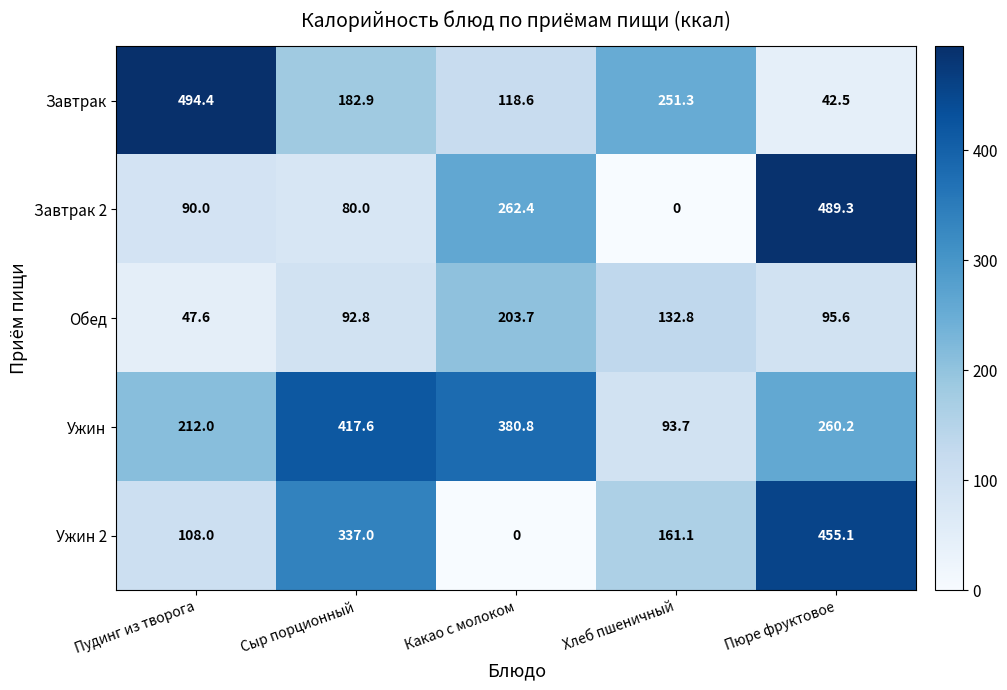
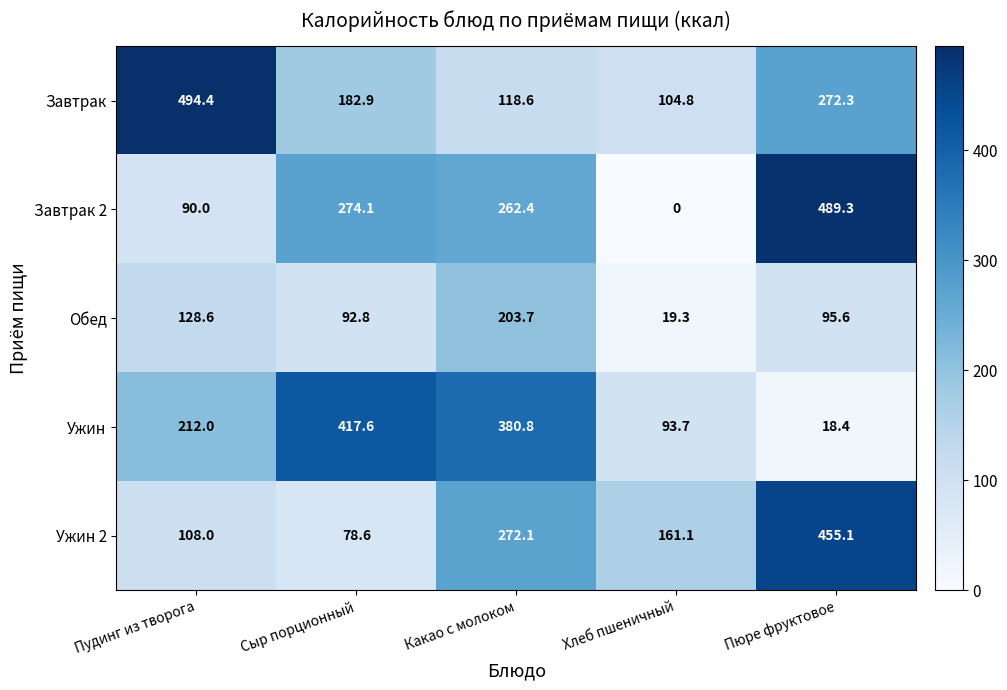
  {
    "Завтрак": {
      "Пудинг из творога": 494.4,
      "Сыр порционный": 182.9,
      "Какао с молоком": 118.6,
-     "Хлеб пшеничный": 251.3,
-     "Пюре фруктовое": 42.5
+     "Хлеб пшеничный": 104.8,
+     "Пюре фруктовое": 272.3
    },
    "Завтрак 2": {
      "Пудинг из творога": 90.0,
-     "Сыр порционный": 80.0,
+     "Сыр порционный": 274.1,
      "Какао с молоком": 262.4,
      "Хлеб пшеничный": 0,
      "Пюре фруктовое": 489.3
    },
    "Обед": {
-     "Пудинг из творога": 47.6,
+     "Пудинг из творога": 128.6,
      "Сыр порционный": 92.8,
      "Какао с молоком": 203.7,
-     "Хлеб пшеничный": 132.8,
+     "Хлеб пшеничный": 19.3,
      "Пюре фруктовое": 95.6
    },
    "Ужин": {
      "Пудинг из творога": 212.0,
      "Сыр порционный": 417.6,
      "Какао с молоком": 380.8,
      "Хлеб пшеничный": 93.7,
-     "Пюре фруктовое": 260.2
+     "Пюре фруктовое": 18.4
    },
    "Ужин 2": {
      "Пудинг из творога": 108.0,
-     "Сыр порционный": 337.0,
-     "Какао с молоком": 0,
+     "Сыр порционный": 78.6,
+     "Какао с молоком": 272.1,
      "Хлеб пшеничный": 161.1,
      "Пюре фруктовое": 455.1
    }
  }
